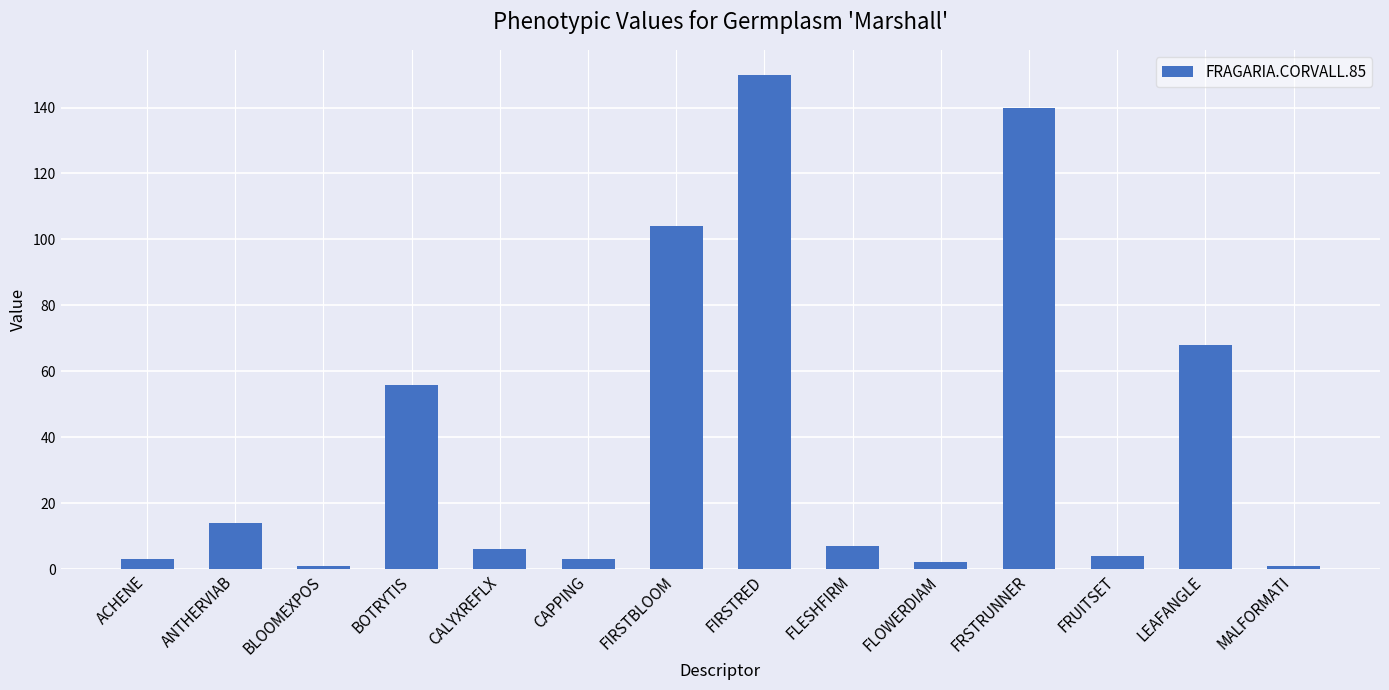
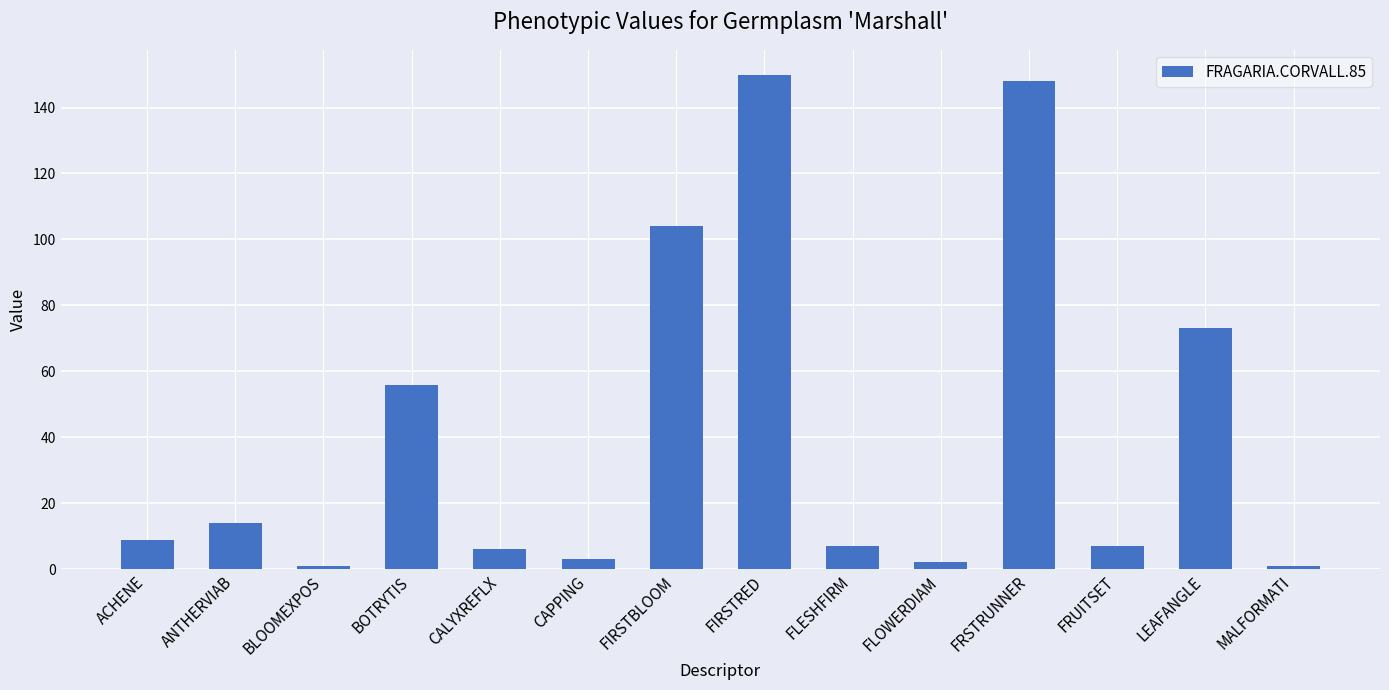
  {
-   "ACHENE": 3,
+   "ACHENE": 9,
    "ANTHERVIAB": 14,
    "BLOOMEXPOS": 1,
    "BOTRYTIS": 56,
    "CALYXREFLX": 6,
    "CAPPING": 3,
    "FIRSTBLOOM": 104,
    "FIRSTRED": 150,
    "FLESHFIRM": 7,
    "FLOWERDIAM": 2,
-   "FRSTRUNNER": 140,
-   "FRUITSET": 4,
-   "LEAFANGLE": 68,
+   "FRSTRUNNER": 148,
+   "FRUITSET": 7,
+   "LEAFANGLE": 73,
    "MALFORMATI": 1
  }
